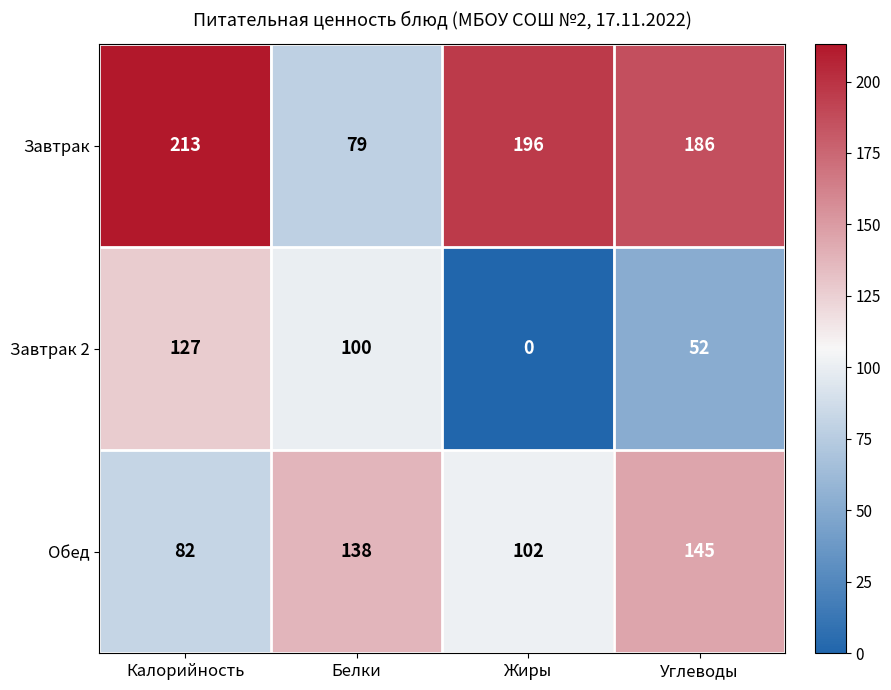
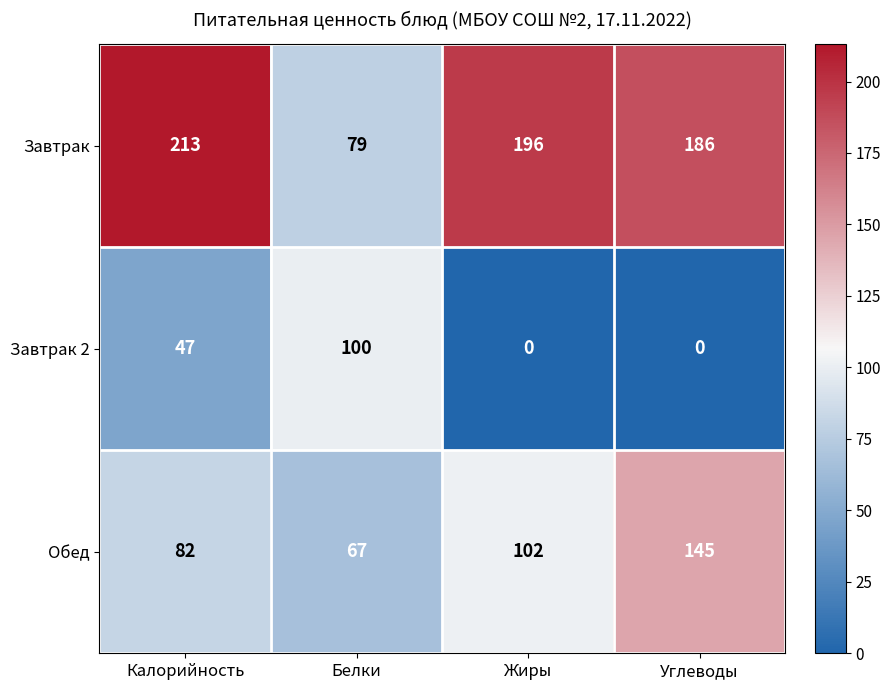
  {
    "Завтрак": {
      "Калорийность": 213,
      "Белки": 79,
      "Жиры": 196,
      "Углеводы": 186
    },
    "Завтрак 2": {
-     "Калорийность": 127,
+     "Калорийность": 47,
      "Белки": 100,
      "Жиры": 0,
-     "Углеводы": 52
+     "Углеводы": 0
    },
    "Обед": {
      "Калорийность": 82,
-     "Белки": 138,
+     "Белки": 67,
      "Жиры": 102,
      "Углеводы": 145
    }
  }
